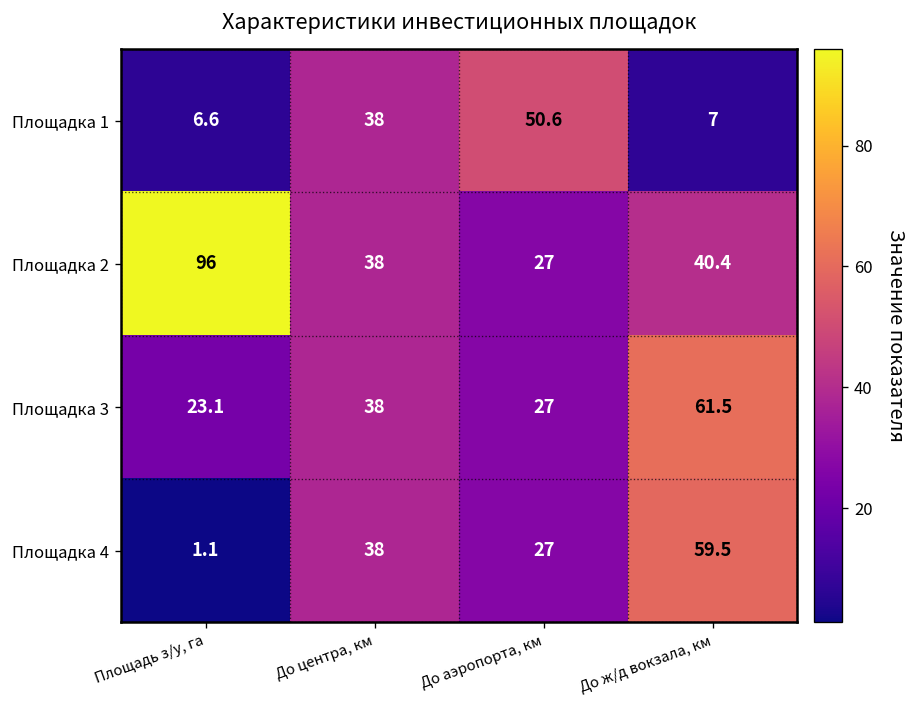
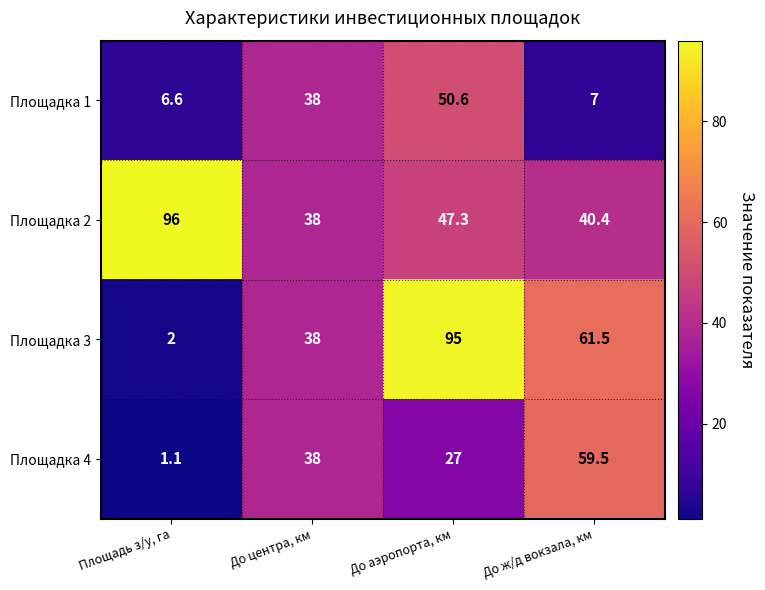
  {
    "Площадка 1": {
      "Площадь з/у, га": 6.6,
      "До центра, км": 38,
      "До аэропорта, км": 50.6,
      "До ж/д вокзала, км": 7
    },
    "Площадка 2": {
      "Площадь з/у, га": 96,
      "До центра, км": 38,
-     "До аэропорта, км": 27,
+     "До аэропорта, км": 47.3,
      "До ж/д вокзала, км": 40.4
    },
    "Площадка 3": {
-     "Площадь з/у, га": 23.1,
+     "Площадь з/у, га": 2,
      "До центра, км": 38,
-     "До аэропорта, км": 27,
+     "До аэропорта, км": 95,
      "До ж/д вокзала, км": 61.5
    },
    "Площадка 4": {
      "Площадь з/у, га": 1.1,
      "До центра, км": 38,
      "До аэропорта, км": 27,
      "До ж/д вокзала, км": 59.5
    }
  }
